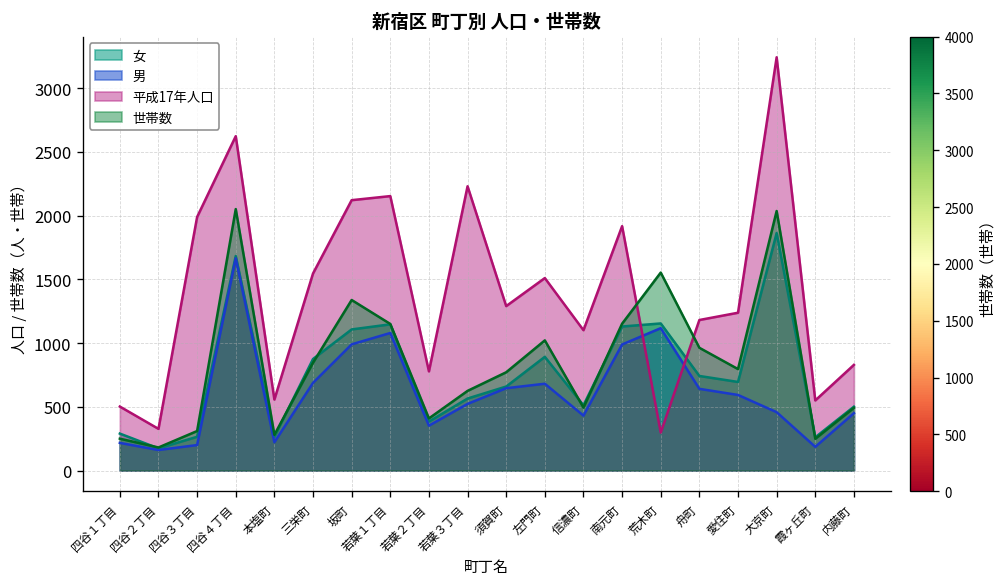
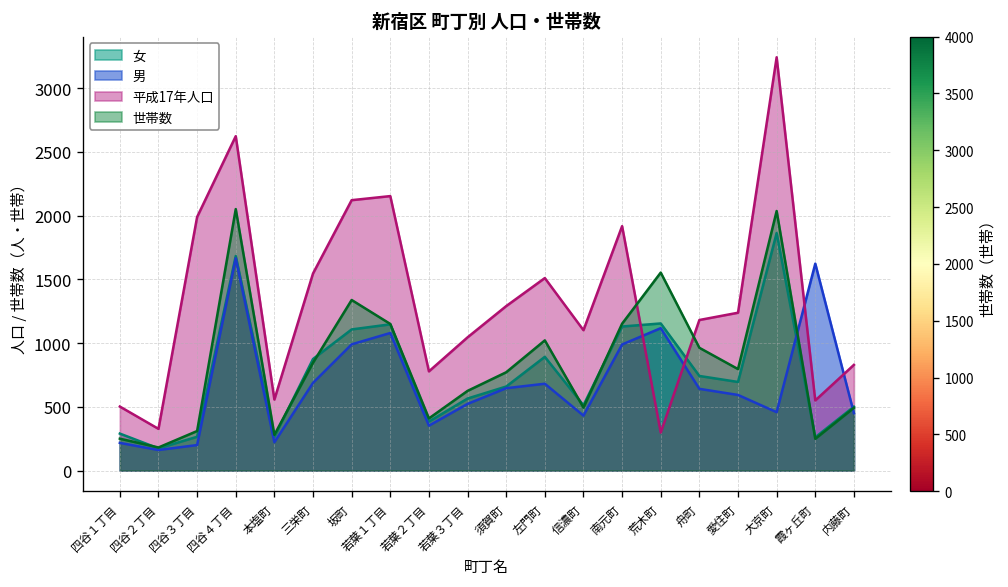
  {
    "男": {
      "四谷１丁目": 220,
      "四谷３丁目": 200,
      "本塩町": 220,
      "三栄町": 690,
      "坂町": 990,
      "若葉１丁目": 1080,
      "若葉２丁目": 350,
      "若葉３丁目": 520,
      "左門町": 680,
      "信濃町": 430,
      "南元町": 990,
      "荒木町": 1120,
      "舟町": 640,
      "愛住町": 590,
      "大京町": 460,
-     "霞ヶ丘町": 190,
+     "霞ヶ丘町": 1620,
      "内藤町": 450
    },
    "平成17年人口": {
      "四谷１丁目": 500,
      "四谷２丁目": 330,
      "四谷３丁目": 1990,
      "四谷４丁目": 2620,
      "本塩町": 560,
      "三栄町": 1550,
      "坂町": 2120,
      "若葉１丁目": 2150,
      "若葉２丁目": 780,
-     "若葉３丁目": 2230,
+     "若葉３丁目": 1050,
      "須賀町": 1290,
      "左門町": 1510,
      "信濃町": 1100,
      "南元町": 1920,
      "荒木町": 300,
      "舟町": 1180,
      "愛住町": 1240,
      "大京町": 3240,
      "霞ヶ丘町": 550,
      "内藤町": 830
    }
  }
